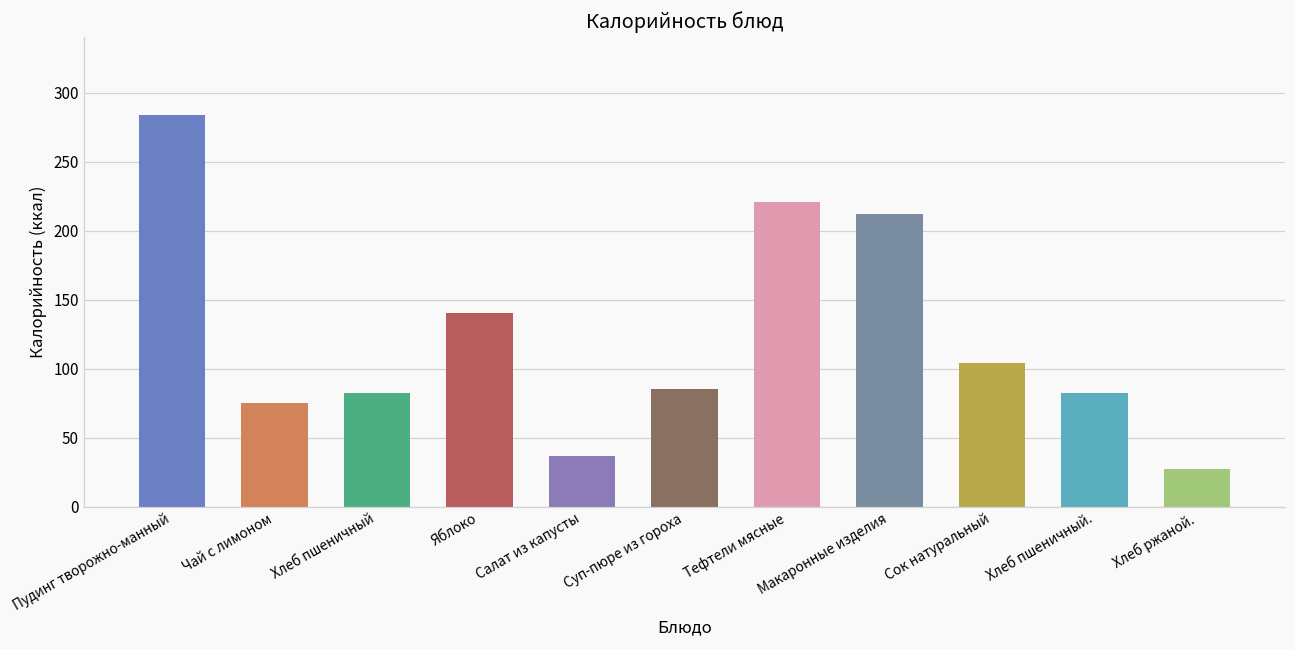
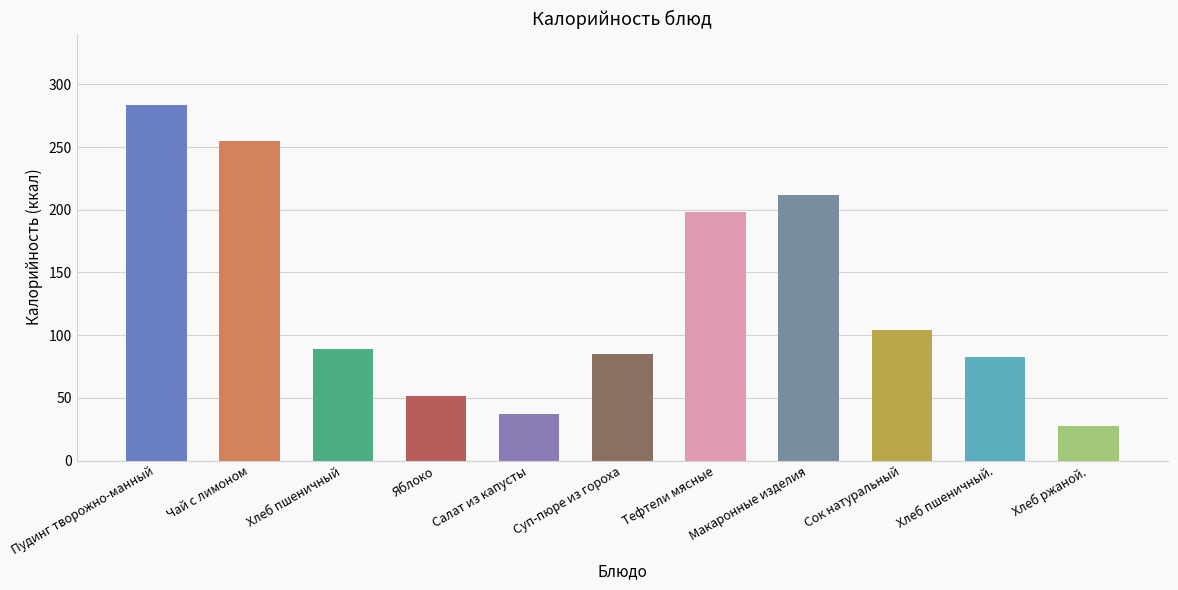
  {
    "Пудинг творожно-манный": 284,
-   "Чай с лимоном": 75,
-   "Хлеб пшеничный": 82,
-   "Яблоко": 141,
+   "Чай с лимоном": 255,
+   "Хлеб пшеничный": 89,
+   "Яблоко": 52,
    "Салат из капусты": 37,
    "Суп-пюре из гороха": 85,
-   "Тефтели мясные": 221,
+   "Тефтели мясные": 198,
    "Макаронные изделия": 212,
    "Сок натуральный": 104,
    "Хлеб пшеничный.": 82,
    "Хлеб ржаной.": 27
  }
